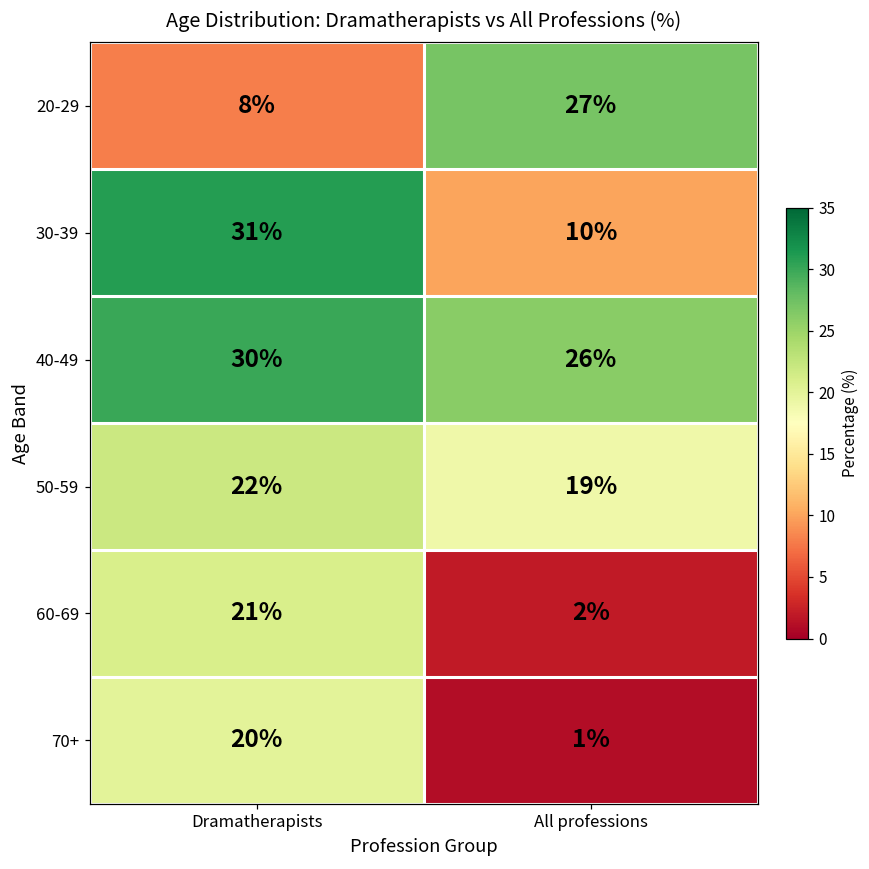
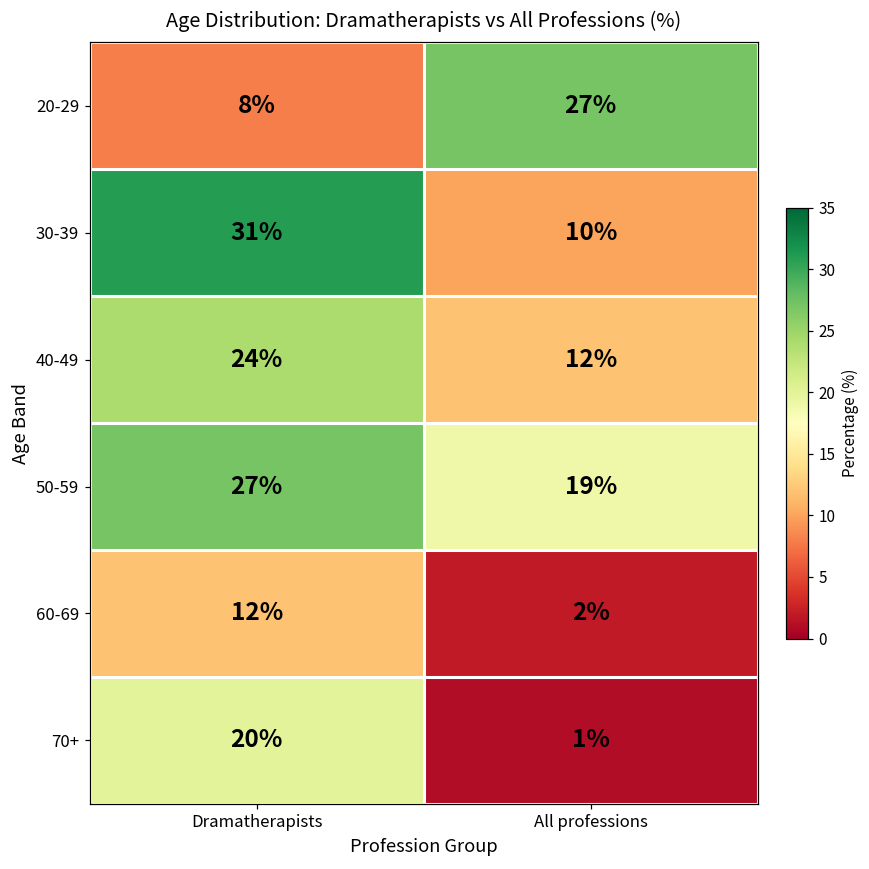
  {
    "20-29": {
      "Dramatherapists": "8%",
      "All professions": "27%"
    },
    "30-39": {
      "Dramatherapists": "31%",
      "All professions": "10%"
    },
    "40-49": {
-     "Dramatherapists": "30%",
-     "All professions": "26%"
+     "Dramatherapists": "24%",
+     "All professions": "12%"
    },
    "50-59": {
-     "Dramatherapists": "22%",
+     "Dramatherapists": "27%",
      "All professions": "19%"
    },
    "60-69": {
-     "Dramatherapists": "21%",
+     "Dramatherapists": "12%",
      "All professions": "2%"
    },
    "70+": {
      "Dramatherapists": "20%",
      "All professions": "1%"
    }
  }
